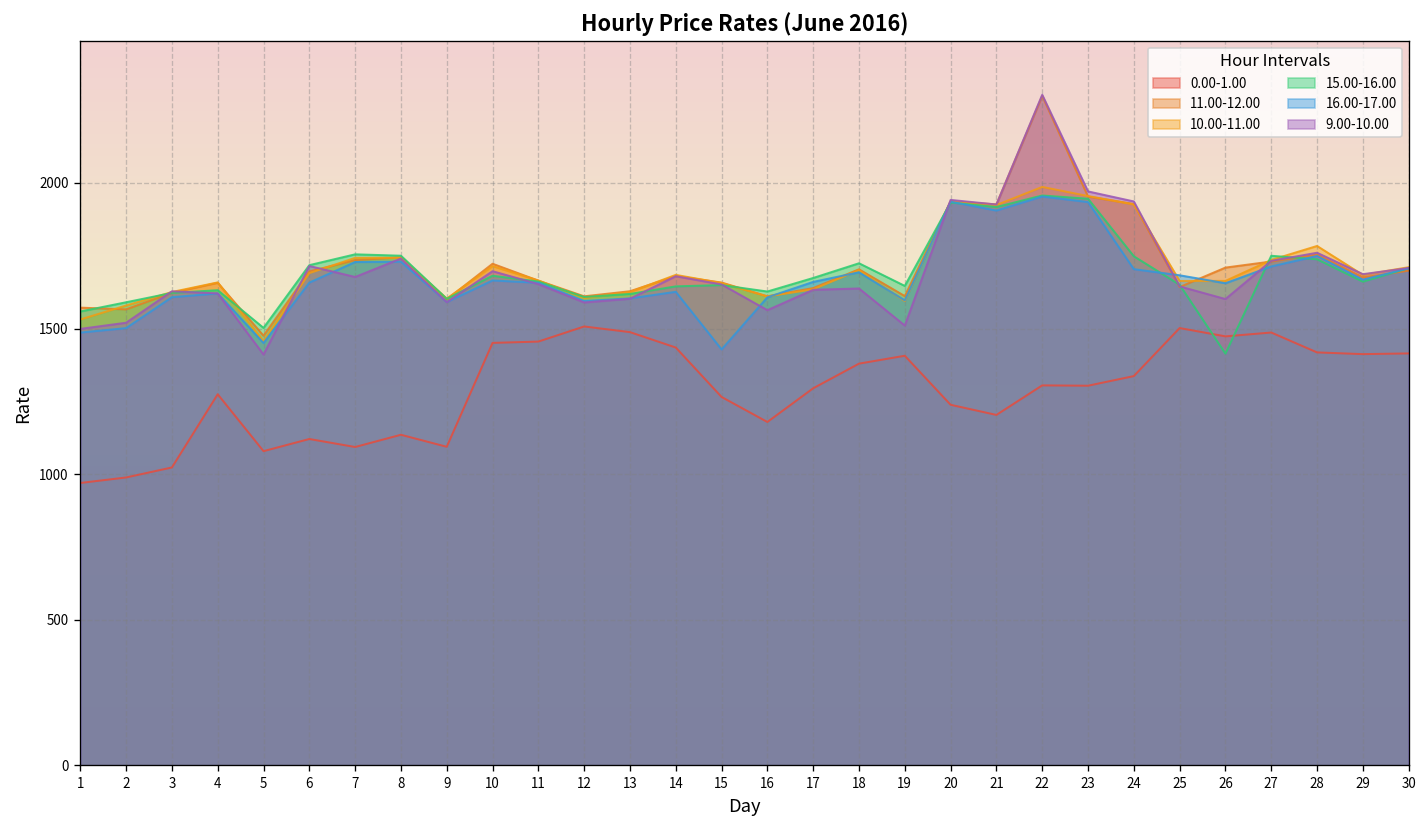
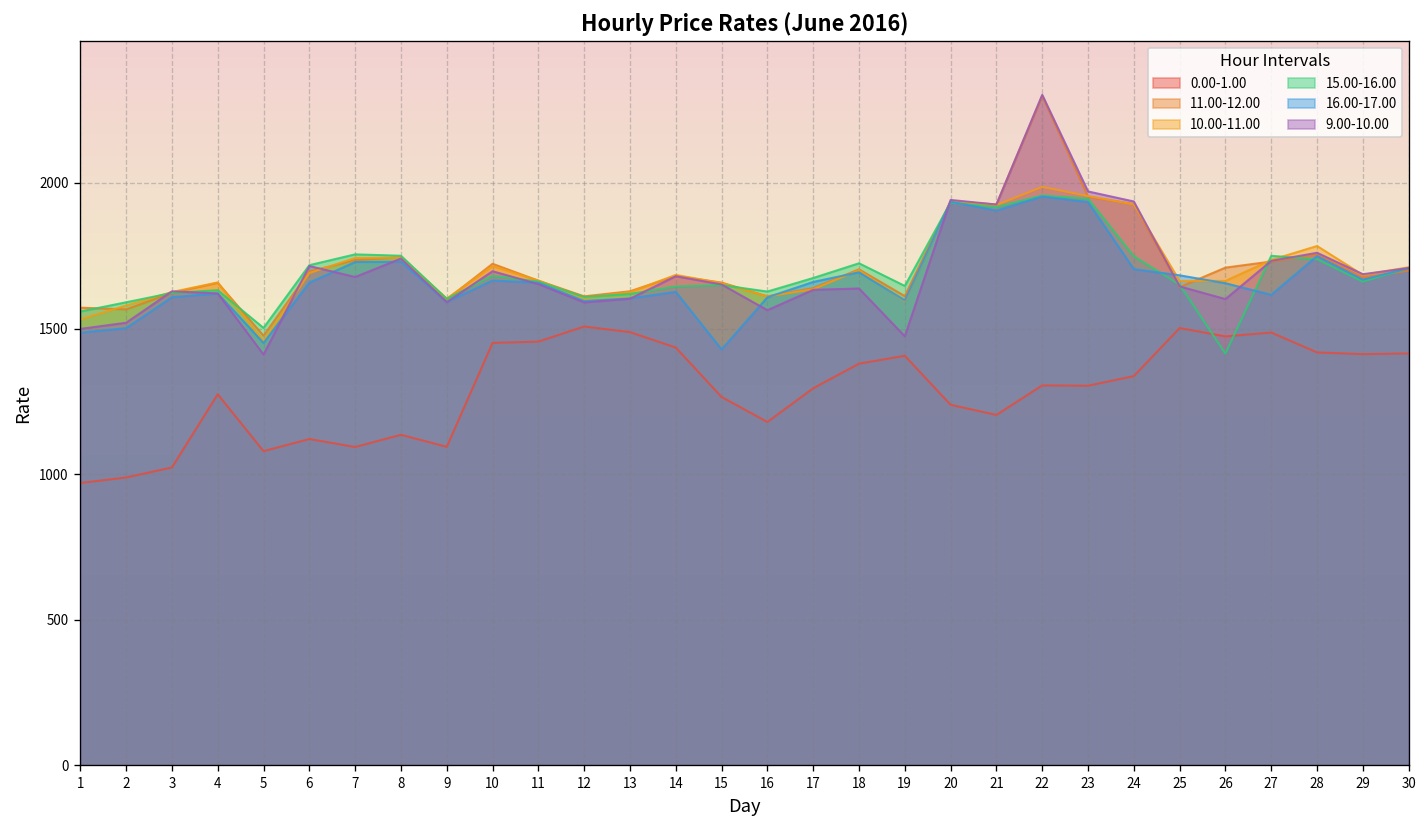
  {
    "15.00-16.00": {
      "1": 1560,
      "2": 1590,
      "4": 1630,
      "5": 1500,
      "7": 1750,
      "10": 1680,
      "14": 1640,
      "16": 1630,
      "17": 1670,
      "18": 1720,
      "19": 1650,
      "24": 1750,
      "26": 1410,
      "27": 1750,
      "28": 1740
    },
    "16.00-17.00": {
      "1": 1490,
      "2": 1500,
      "3": 1610,
      "6": 1660,
      "10": 1670,
      "14": 1630,
      "15": 1430,
      "17": 1660,
      "21": 1910,
      "23": 1930,
      "24": 1700,
      "25": 1680,
-     "27": 1710
+     "27": 1620
    },
    "9.00-10.00": {
      "1": 1500,
      "2": 1520,
      "5": 1410,
      "7": 1680,
      "10": 1700,
      "16": 1560,
      "18": 1640,
-     "19": 1510,
+     "19": 1470,
      "23": 1970,
      "26": 1600
    }
  }
